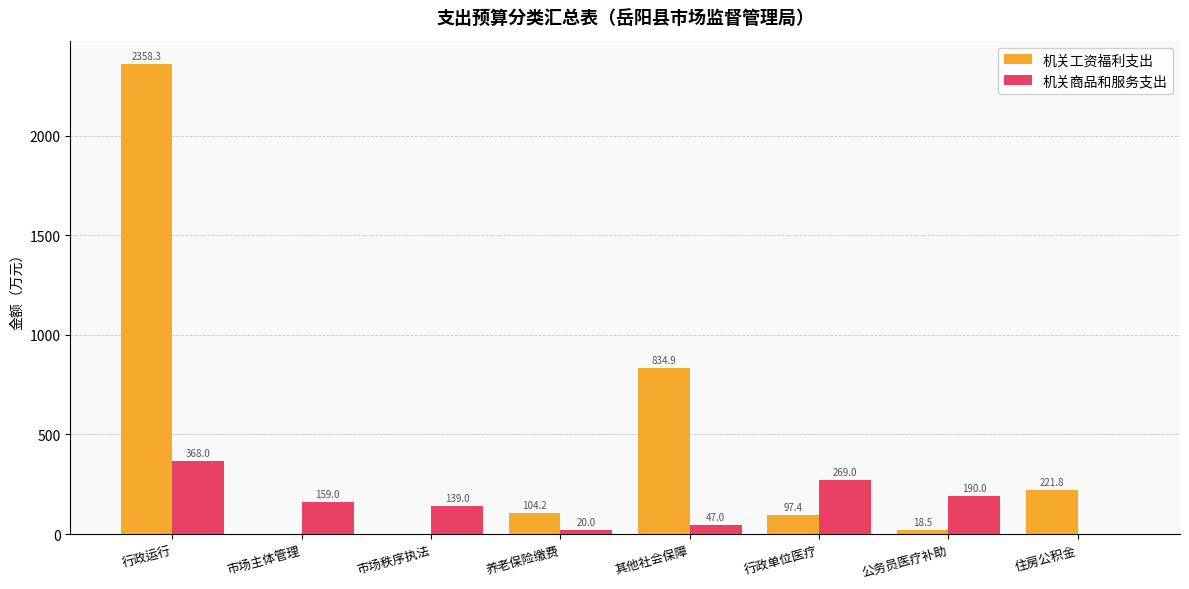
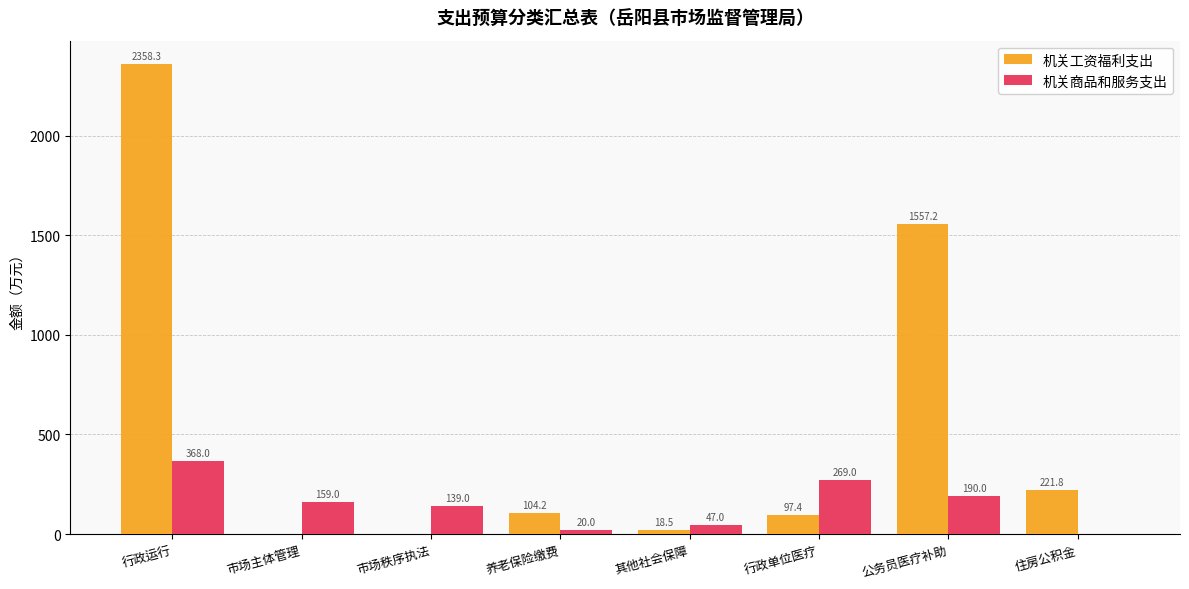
  {
    "机关工资福利支出": {
      "行政运行": 2358.3,
      "养老保险缴费": 104.2,
-     "其他社会保障": 834.9,
+     "其他社会保障": 18.5,
      "行政单位医疗": 97.4,
-     "公务员医疗补助": 18.5,
+     "公务员医疗补助": 1557.2,
      "住房公积金": 221.8
    },
    "机关商品和服务支出": {
      "行政运行": 368.0,
      "市场主体管理": 159.0,
      "市场秩序执法": 139.0,
      "养老保险缴费": 20.0,
      "其他社会保障": 47.0,
      "行政单位医疗": 269.0,
      "公务员医疗补助": 190.0
    }
  }
